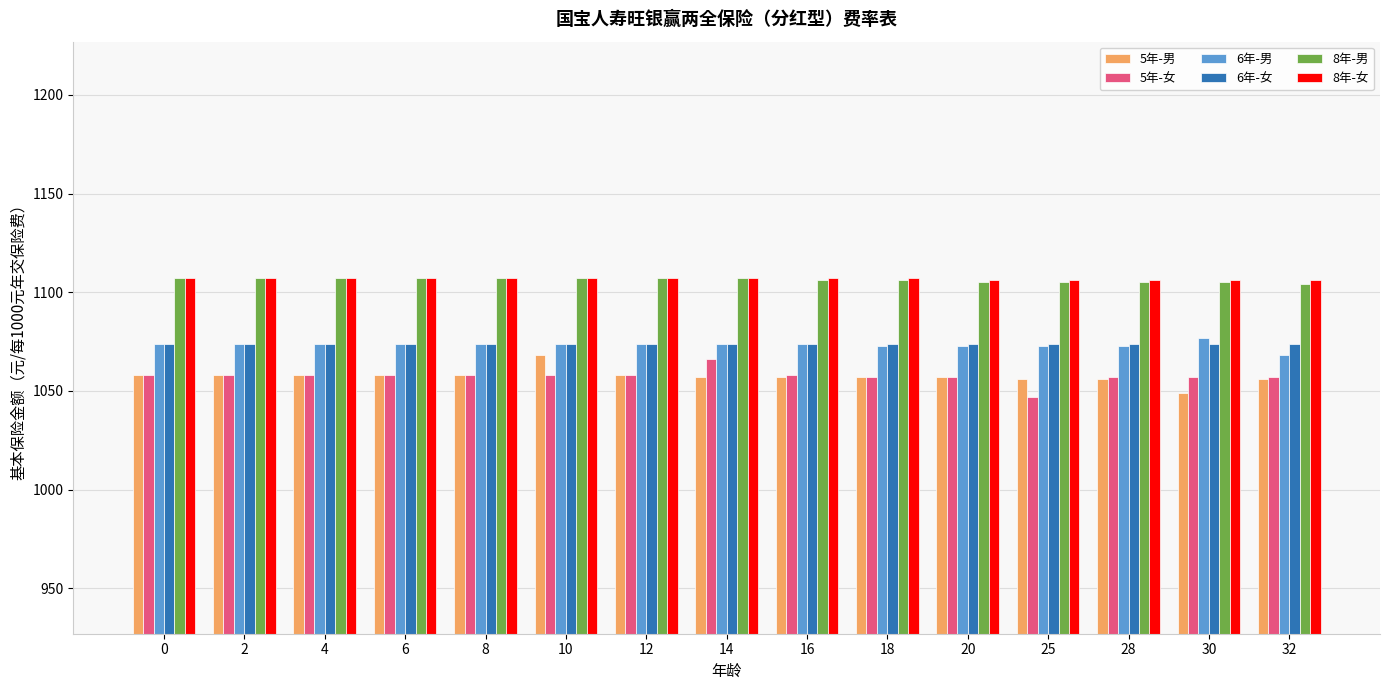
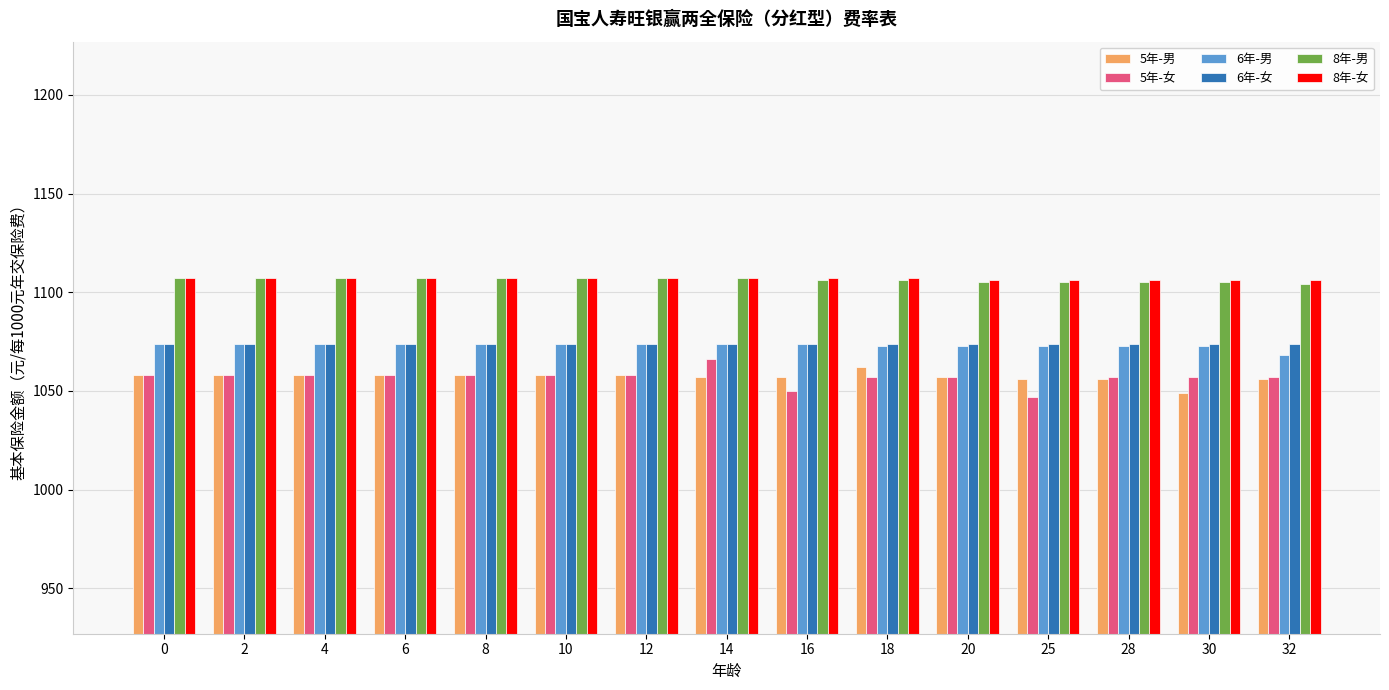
  {
    "5年-男": {
      "0": 1058,
      "2": 1058,
      "4": 1058,
      "6": 1058,
      "8": 1058,
-     "10": 1068,
+     "10": 1058,
      "12": 1058,
      "14": 1057,
      "16": 1057,
-     "18": 1057,
+     "18": 1062,
      "20": 1057,
      "25": 1056,
      "28": 1056,
      "30": 1049,
      "32": 1056
    },
    "5年-女": {
      "0": 1058,
      "2": 1058,
      "4": 1058,
      "6": 1058,
      "8": 1058,
      "10": 1058,
      "12": 1058,
      "14": 1066,
-     "16": 1058,
+     "16": 1050,
      "18": 1057,
      "20": 1057,
      "25": 1047,
      "28": 1057,
      "30": 1057,
      "32": 1057
    },
    "6年-男": {
      "0": 1074,
      "2": 1074,
      "4": 1074,
      "6": 1074,
      "8": 1074,
      "10": 1074,
      "12": 1074,
      "14": 1074,
      "16": 1074,
      "18": 1073,
      "20": 1073,
      "25": 1073,
      "28": 1073,
-     "30": 1077,
+     "30": 1073,
      "32": 1068
    },
    "6年-女": {
      "0": 1074,
      "2": 1074,
      "4": 1074,
      "6": 1074,
      "8": 1074,
      "10": 1074,
      "12": 1074,
      "14": 1074,
      "16": 1074,
      "18": 1074,
      "20": 1074,
      "25": 1074,
      "28": 1074,
      "30": 1074,
      "32": 1074
    },
    "8年-男": {
      "0": 1107,
      "2": 1107,
      "4": 1107,
      "6": 1107,
      "8": 1107,
      "10": 1107,
      "12": 1107,
      "14": 1107,
      "16": 1106,
      "18": 1106,
      "20": 1105,
      "25": 1105,
      "28": 1105,
      "30": 1105,
      "32": 1104
    },
    "8年-女": {
      "0": 1107,
      "2": 1107,
      "4": 1107,
      "6": 1107,
      "8": 1107,
      "10": 1107,
      "12": 1107,
      "14": 1107,
      "16": 1107,
      "18": 1107,
      "20": 1106,
      "25": 1106,
      "28": 1106,
      "30": 1106,
      "32": 1106
    }
  }
